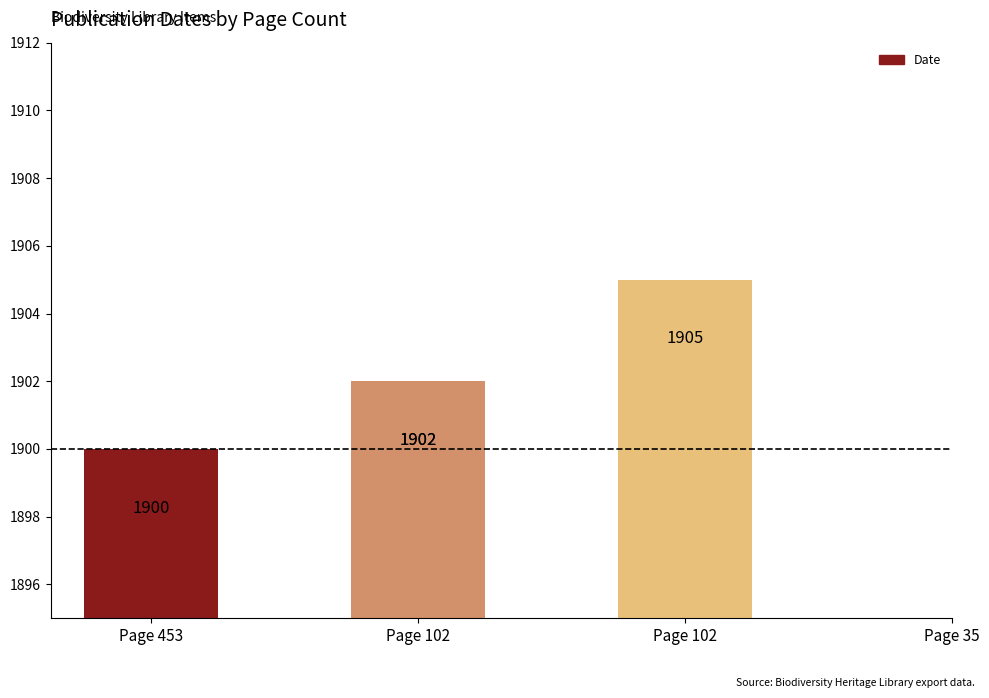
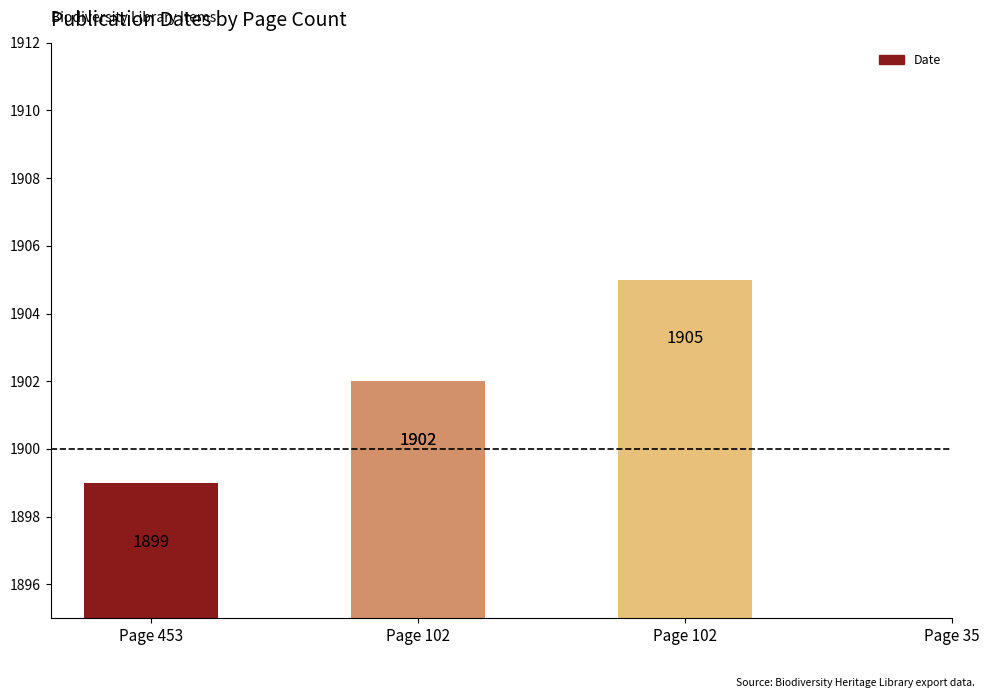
  {
-   "Page 453": 1900
+   "Page 453": 1899
  }
